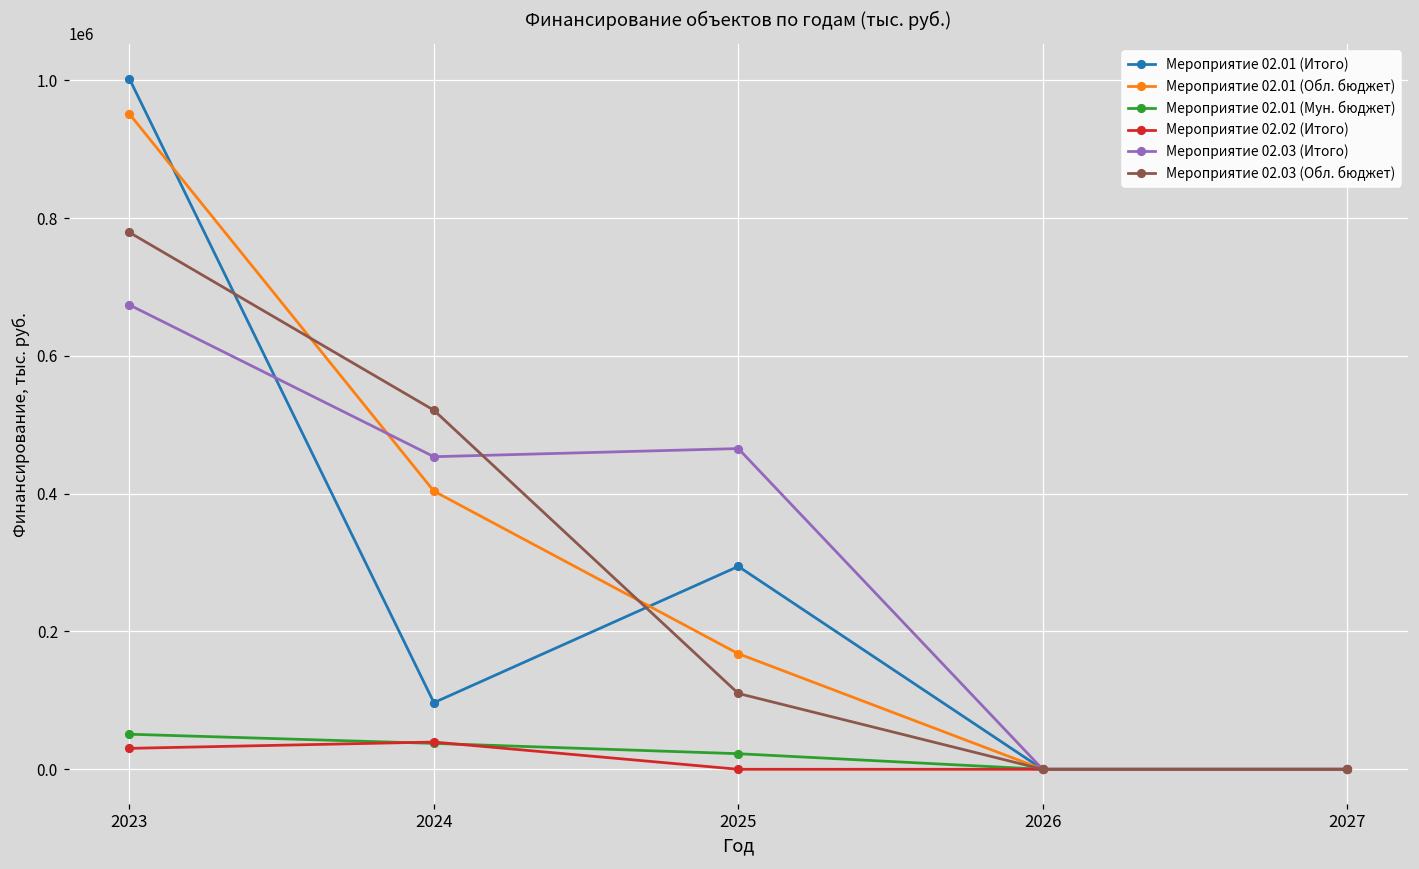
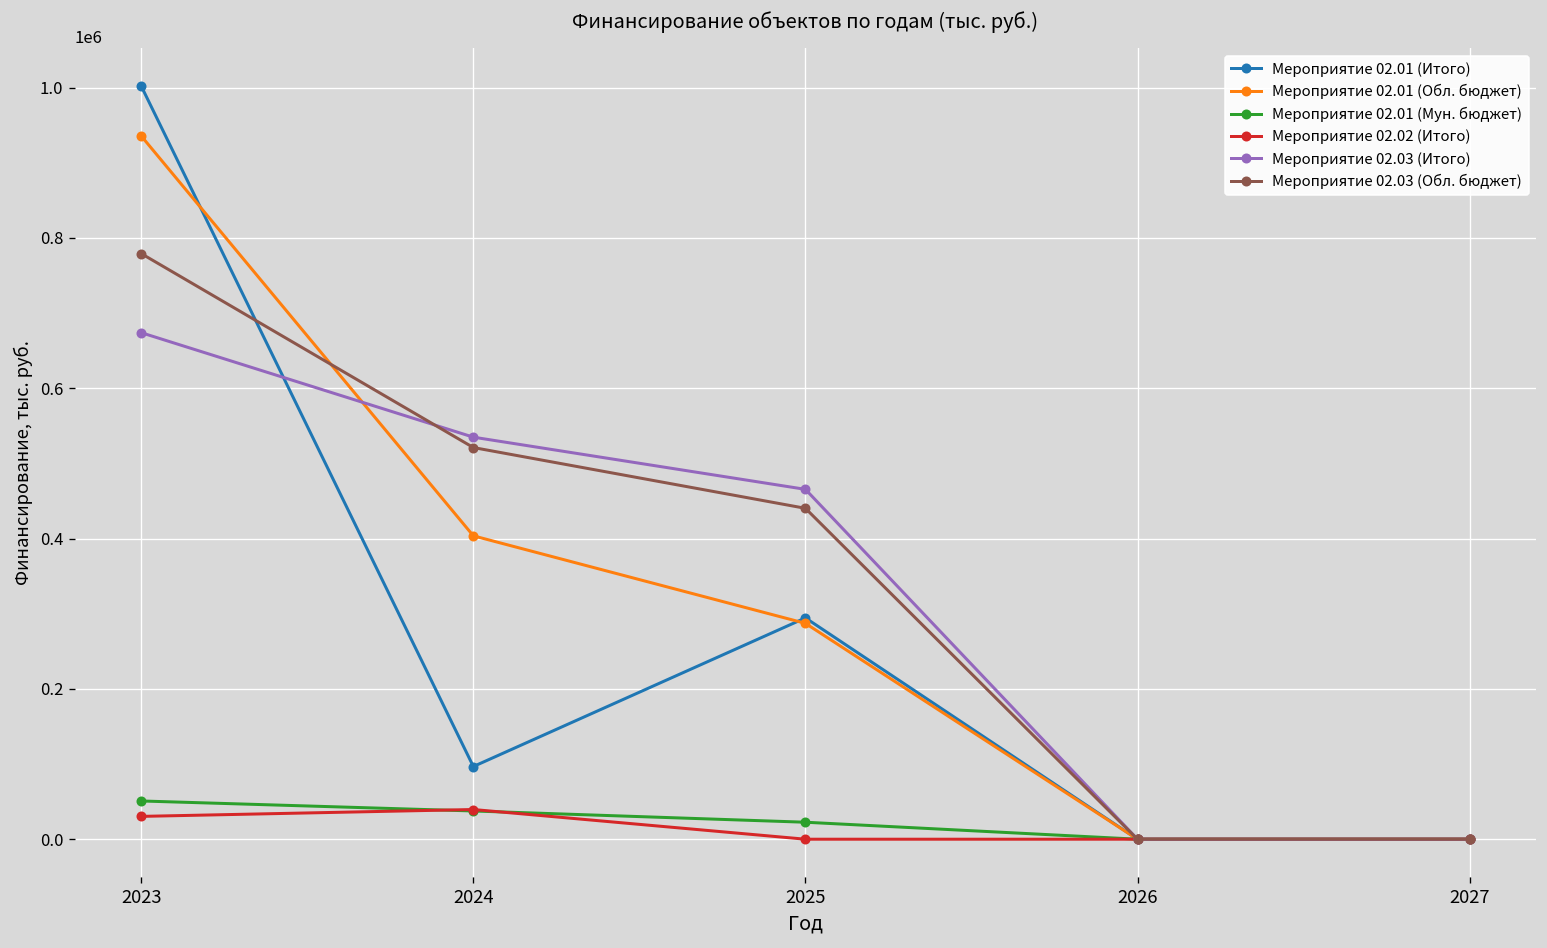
  {
    "Мероприятие 02.01 (Итого)": {
      "2023": 1000000,
      "2024": 100000,
      "2025": 290000
    },
    "Мероприятие 02.01 (Обл. бюджет)": {
-     "2023": 950000,
+     "2023": 940000,
      "2024": 400000,
-     "2025": 170000
+     "2025": 290000
    },
    "Мероприятие 02.01 (Мун. бюджет)": {
      "2023": 50000,
      "2025": 20000
    },
    "Мероприятие 02.02 (Итого)": {
      "2023": 30000,
      "2025": 0
    },
    "Мероприятие 02.03 (Итого)": {
      "2023": 670000,
-     "2024": 450000,
+     "2024": 530000,
      "2025": 470000
    },
    "Мероприятие 02.03 (Обл. бюджет)": {
      "2023": 780000,
      "2024": 520000,
-     "2025": 110000
+     "2025": 440000
    }
  }
